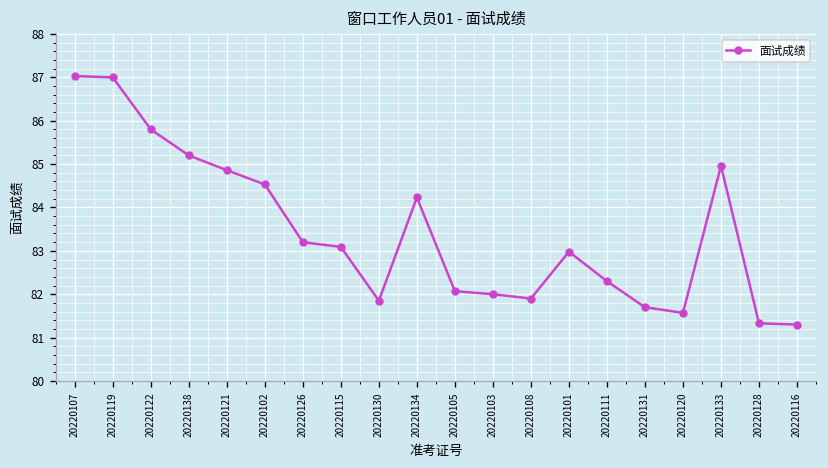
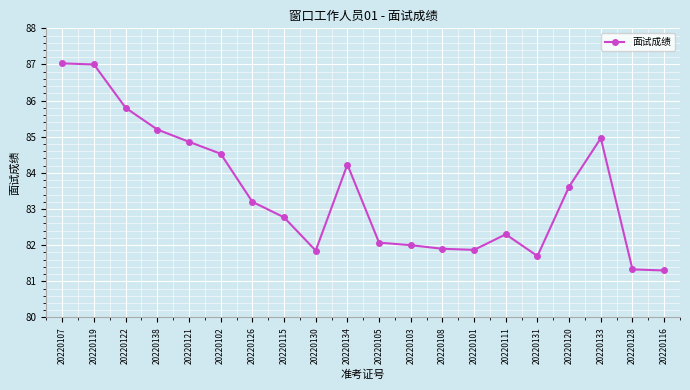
  {
    "20220107": 87.0,
    "20220119": 87.0,
    "20220122": 85.8,
    "20220138": 85.2,
    "20220121": 84.9,
    "20220102": 84.5,
    "20220126": 83.2,
-   "20220115": 83.1,
+   "20220115": 82.8,
    "20220130": 81.9,
    "20220134": 84.2,
    "20220105": 82.1,
    "20220103": 82.0,
    "20220108": 81.9,
-   "20220101": 83.0,
+   "20220101": 81.9,
    "20220111": 82.3,
    "20220131": 81.7,
-   "20220120": 81.6,
+   "20220120": 83.6,
    "20220133": 85.0,
    "20220128": 81.3,
    "20220116": 81.3
  }
